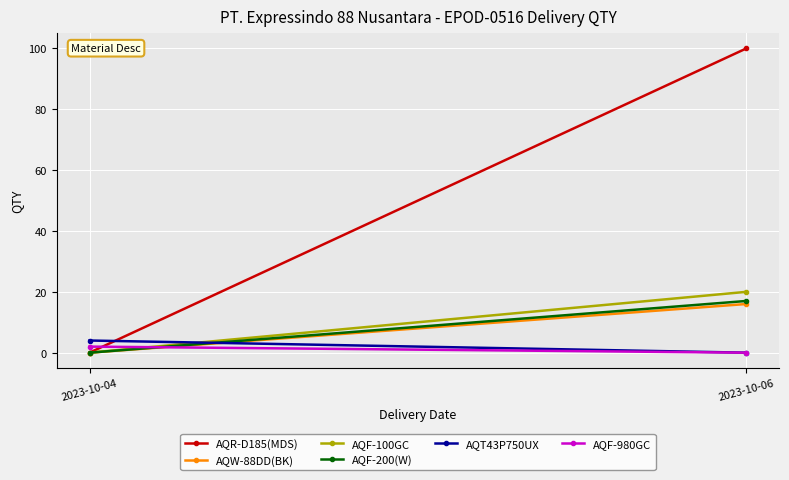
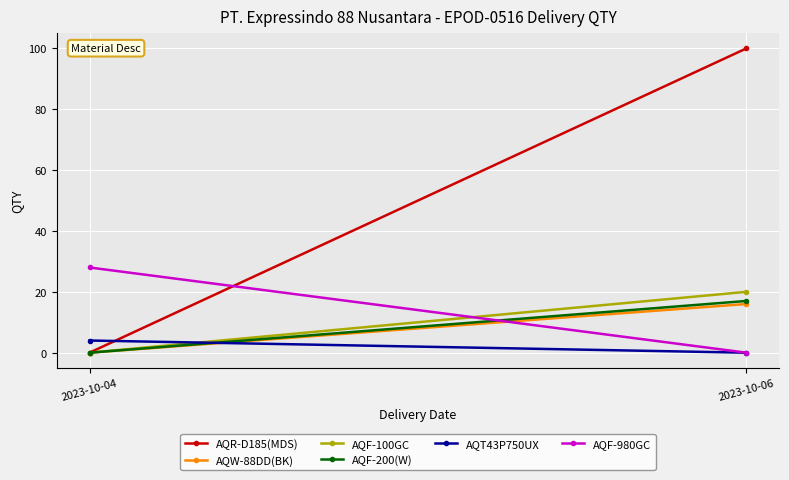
  {
    "AQR-D185(MDS)": {
      "2023-10-06": 100
    },
    "AQW-88DD(BK)": {
      "2023-10-06": 16
    },
    "AQF-100GC": {
      "2023-10-06": 20
    },
    "AQF-200(W)": {
      "2023-10-06": 17
    },
    "AQT43P750UX": {
      "2023-10-04": 4
    },
    "AQF-980GC": {
-     "2023-10-04": 2
+     "2023-10-04": 28
    }
  }
